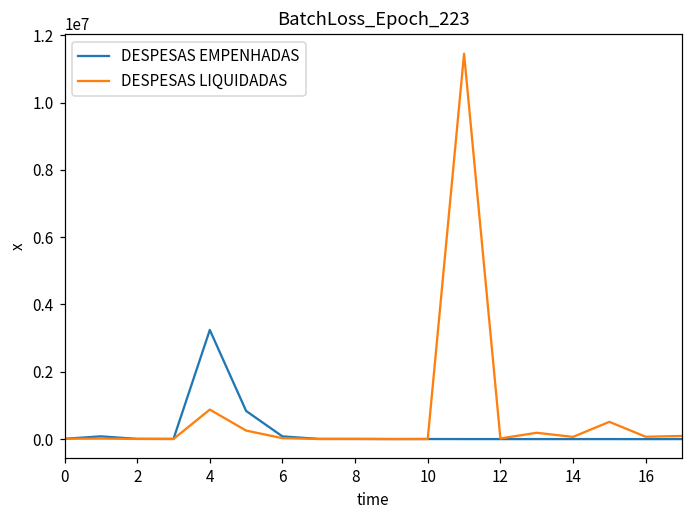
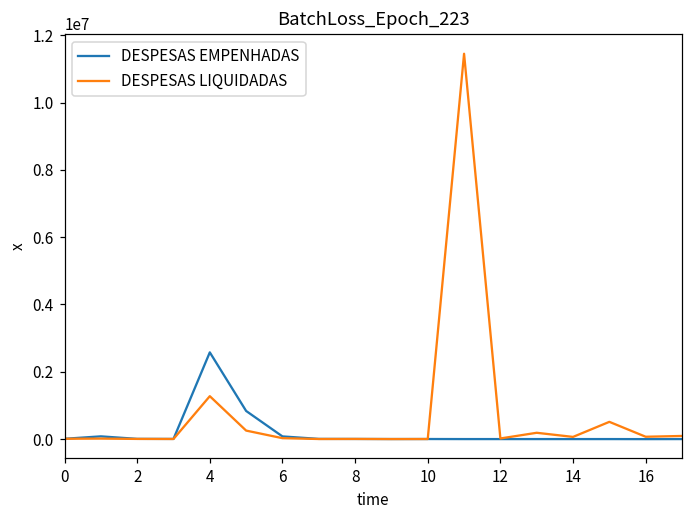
  {
    "DESPESAS EMPENHADAS": {
-     "4": 3200000
+     "4": 2600000
    },
    "DESPESAS LIQUIDADAS": {
-     "4": 900000
+     "4": 1300000
    }
  }
